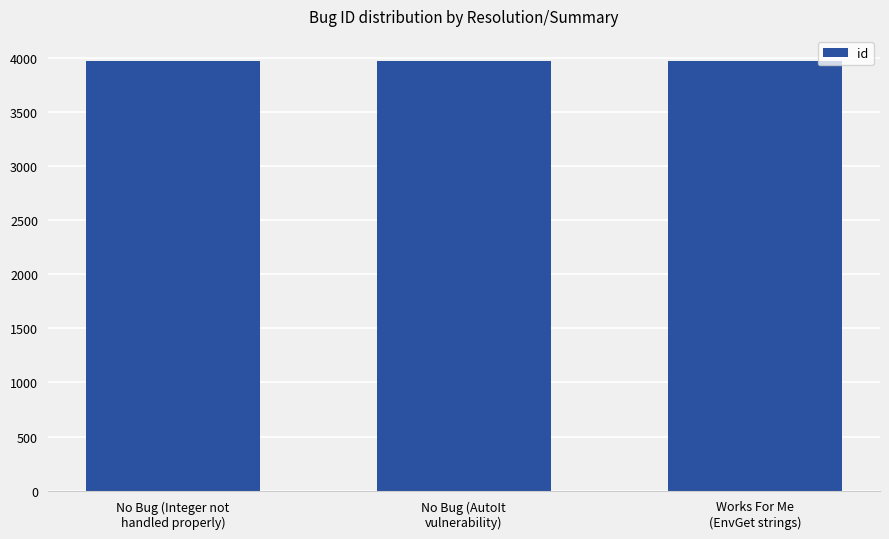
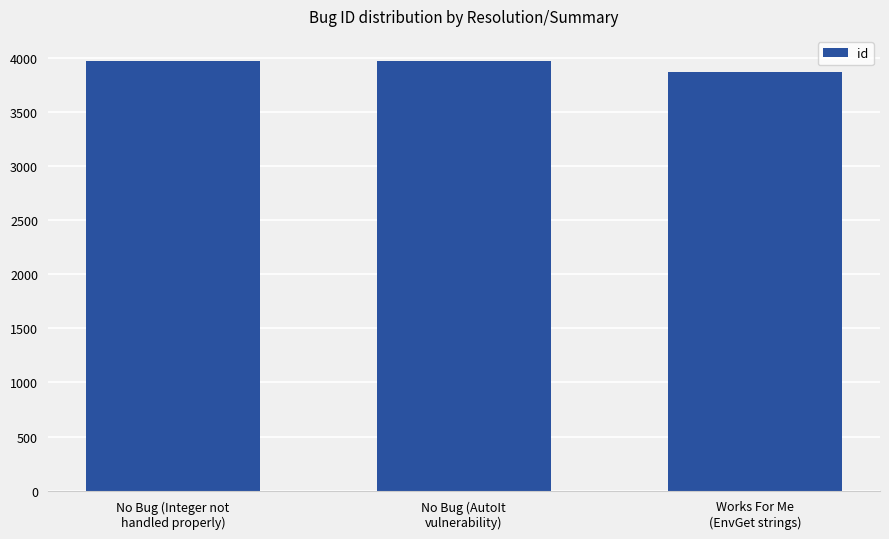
  {
    "No Bug (Integer not handled properly)": 3970,
    "No Bug (AutoIt vulnerability)": 3970,
-   "Works For Me (EnvGet strings)": 3960
+   "Works For Me (EnvGet strings)": 3860
  }
